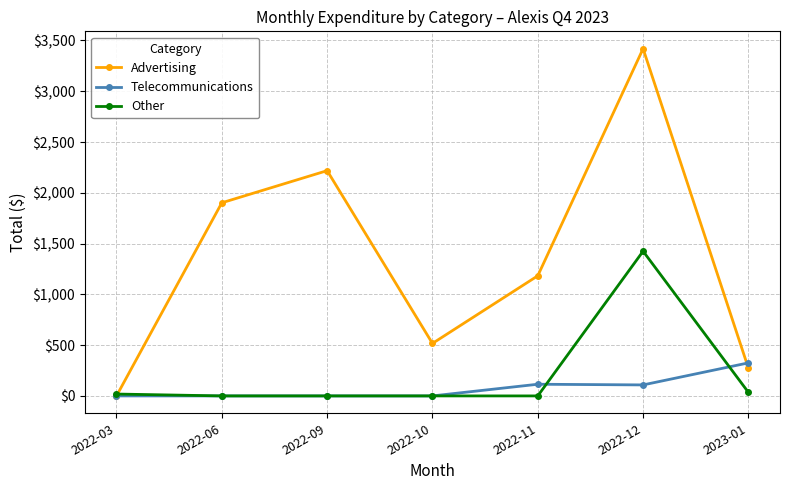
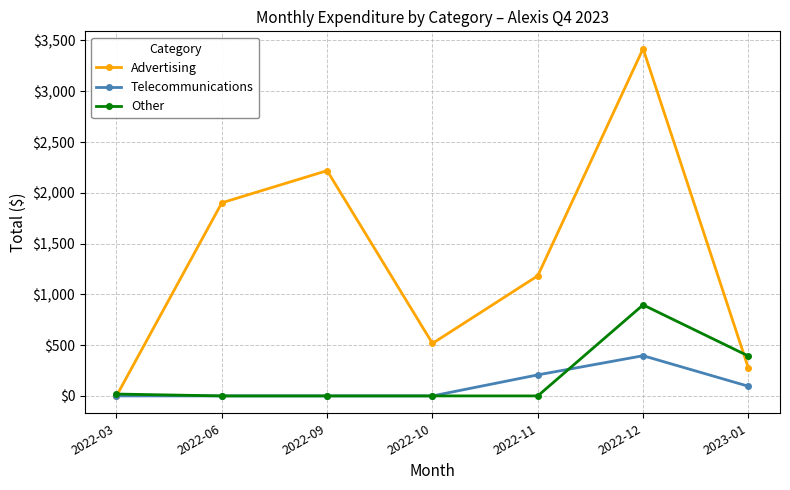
  {
    "Advertising": {
      "2022-06": "$1,900",
      "2022-09": "$2,220",
      "2022-10": "$520",
      "2022-11": "$1,180",
      "2022-12": "$3,420",
      "2023-01": "$270"
    },
    "Telecommunications": {
-     "2022-11": "$110",
-     "2022-12": "$110",
-     "2023-01": "$330"
+     "2022-11": "$210",
+     "2022-12": "$400",
+     "2023-01": "$100"
    },
    "Other": {
      "2022-11": "$0",
-     "2022-12": "$1,420",
-     "2023-01": "$30"
+     "2022-12": "$900",
+     "2023-01": "$390"
    }
  }
